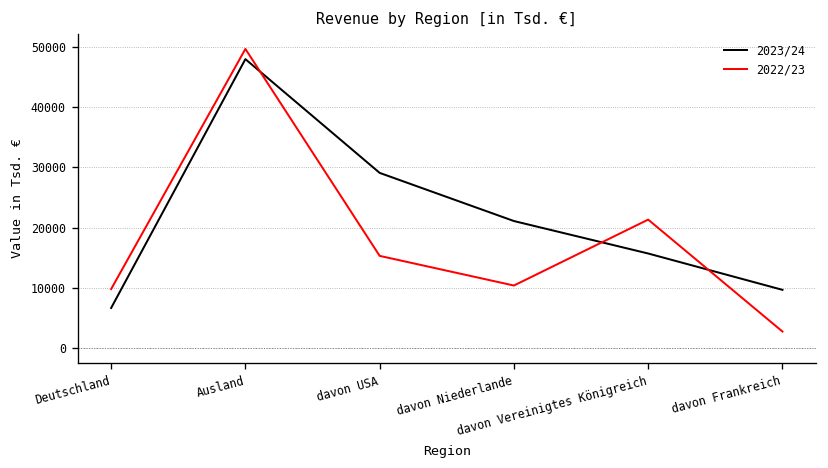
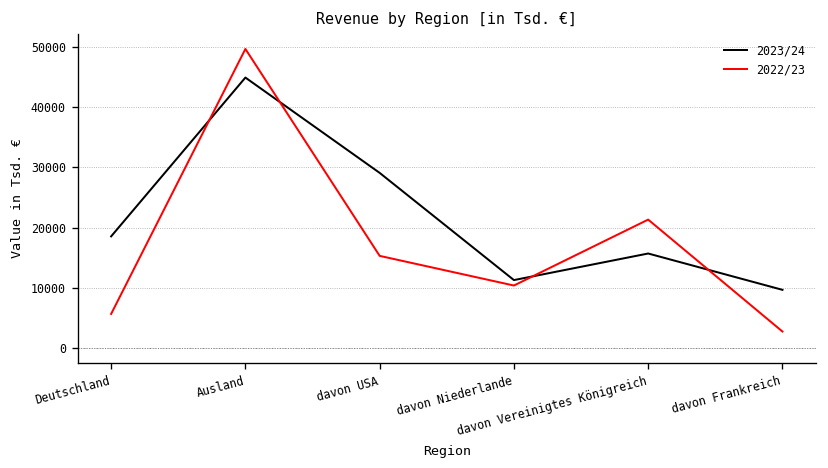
  {
    "2023/24": {
-     "Deutschland": 7000,
-     "Ausland": 48000,
+     "Deutschland": 19000,
+     "Ausland": 45000,
      "davon USA": 29000,
-     "davon Niederlande": 21000,
+     "davon Niederlande": 11000,
      "davon Vereinigtes Königreich": 16000,
      "davon Frankreich": 10000
    },
    "2022/23": {
-     "Deutschland": 10000,
+     "Deutschland": 6000,
      "Ausland": 50000,
      "davon USA": 15000,
      "davon Niederlande": 10000,
      "davon Vereinigtes Königreich": 21000,
      "davon Frankreich": 3000
    }
  }
